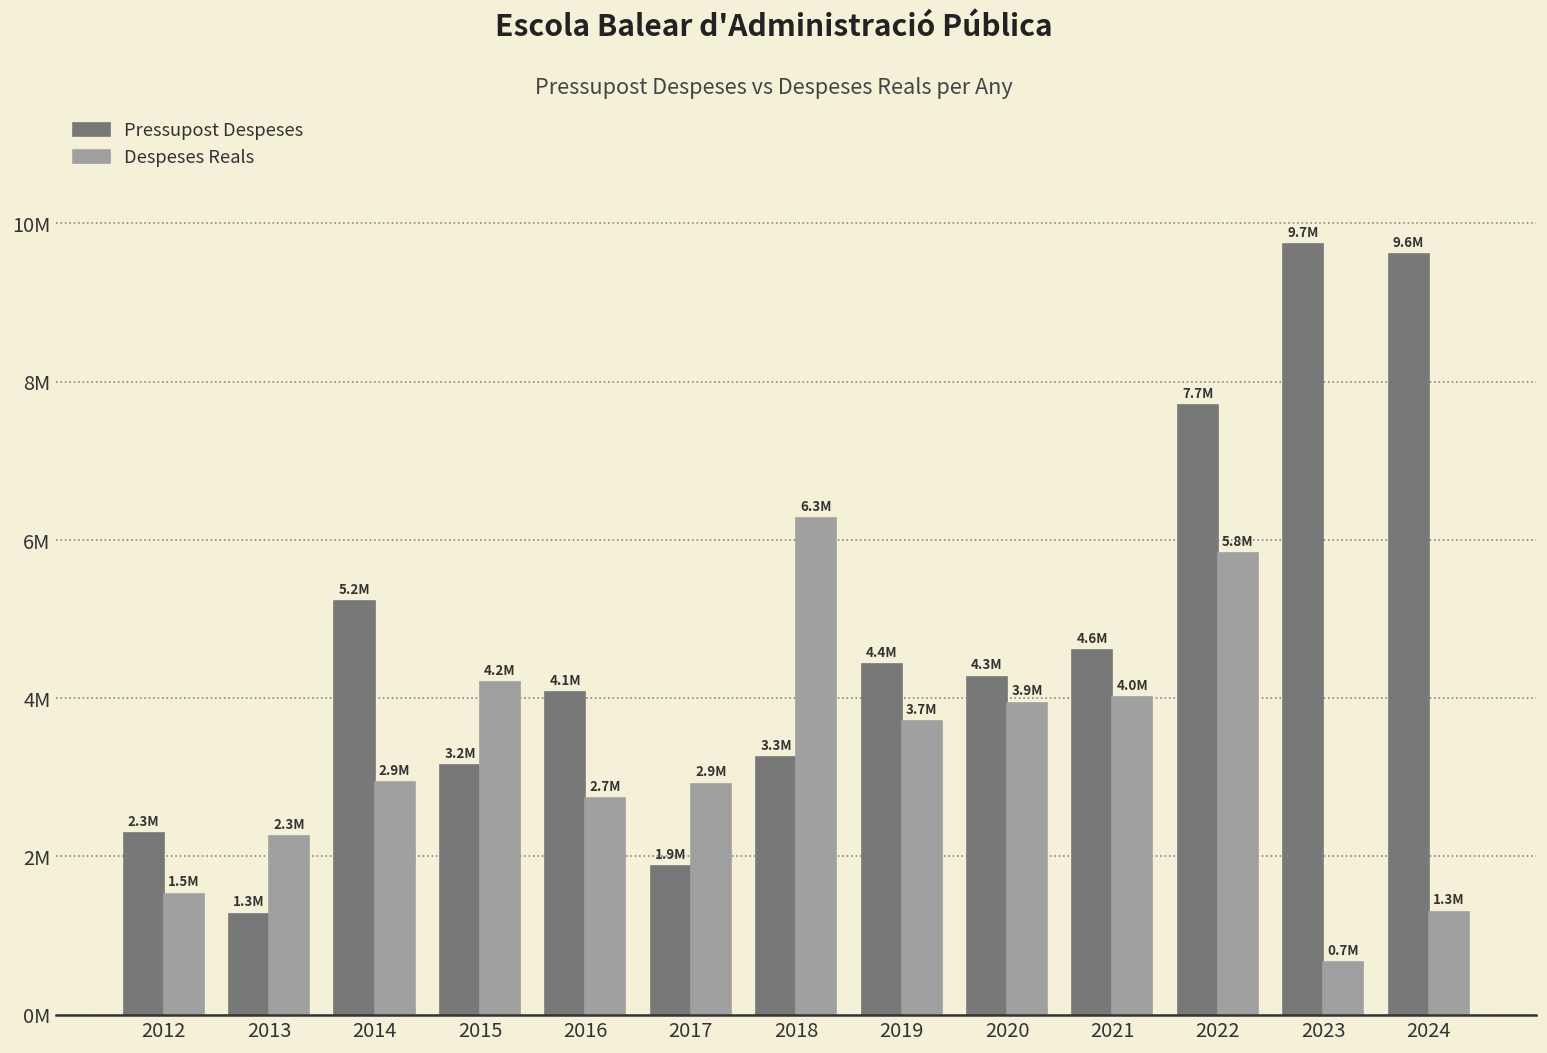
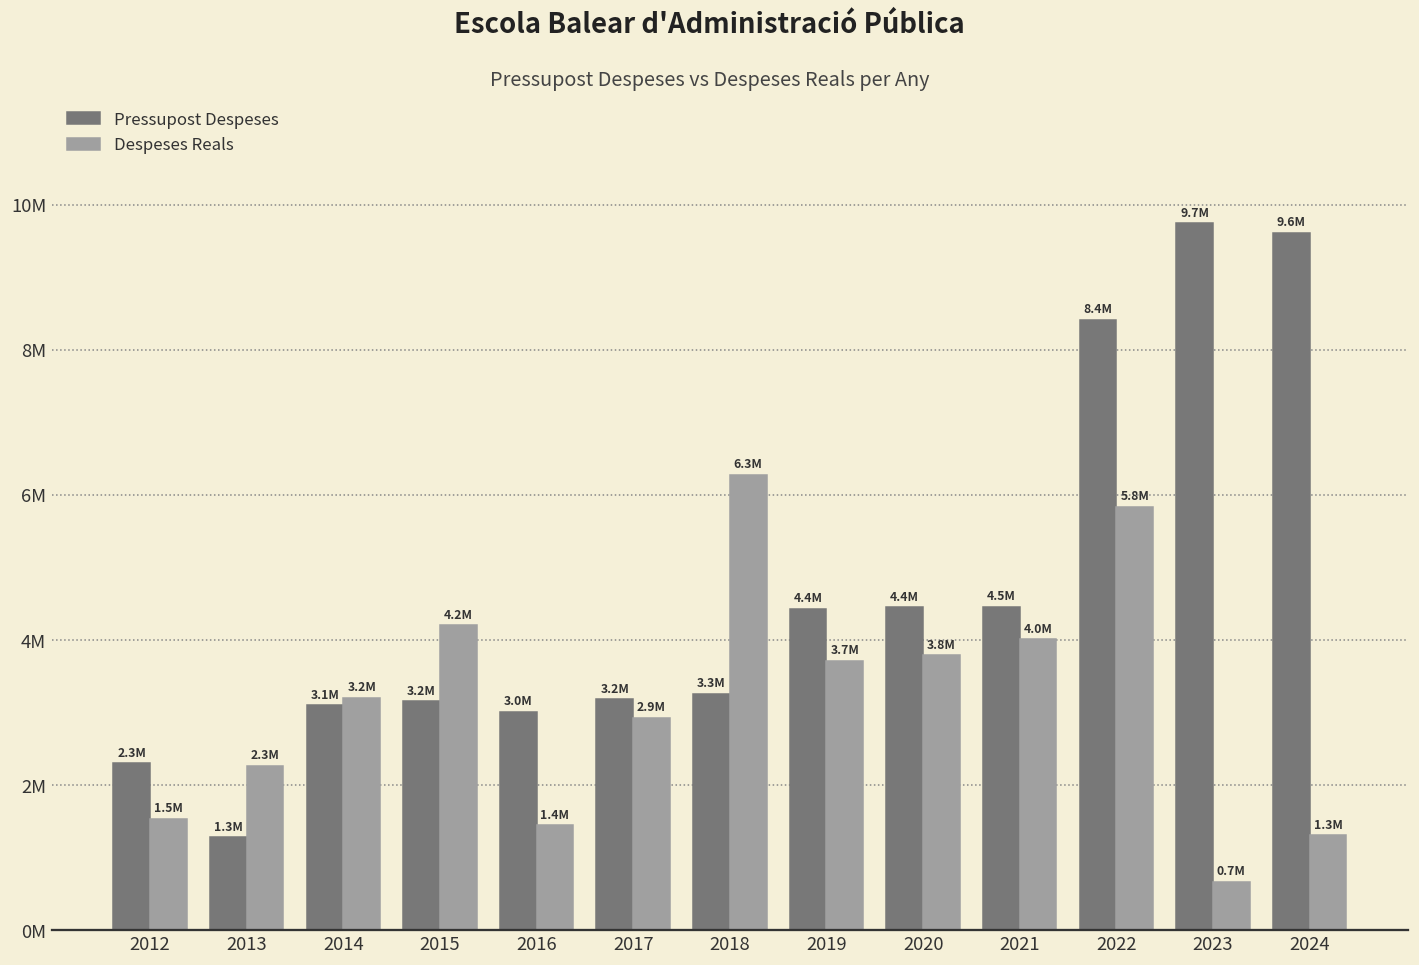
  {
    "Pressupost Despeses": {
      "2012": "2.3M",
      "2013": "1.3M",
-     "2014": "5.2M",
+     "2014": "3.1M",
      "2015": "3.2M",
-     "2016": "4.1M",
-     "2017": "1.9M",
+     "2016": "3.0M",
+     "2017": "3.2M",
      "2018": "3.3M",
      "2019": "4.4M",
-     "2020": "4.3M",
-     "2021": "4.6M",
-     "2022": "7.7M",
+     "2020": "4.4M",
+     "2021": "4.5M",
+     "2022": "8.4M",
      "2023": "9.7M",
      "2024": "9.6M"
    },
    "Despeses Reals": {
      "2012": "1.5M",
      "2013": "2.3M",
-     "2014": "2.9M",
+     "2014": "3.2M",
      "2015": "4.2M",
-     "2016": "2.7M",
+     "2016": "1.4M",
      "2017": "2.9M",
      "2018": "6.3M",
      "2019": "3.7M",
-     "2020": "3.9M",
+     "2020": "3.8M",
      "2021": "4.0M",
      "2022": "5.8M",
      "2023": "0.7M",
      "2024": "1.3M"
    }
  }
